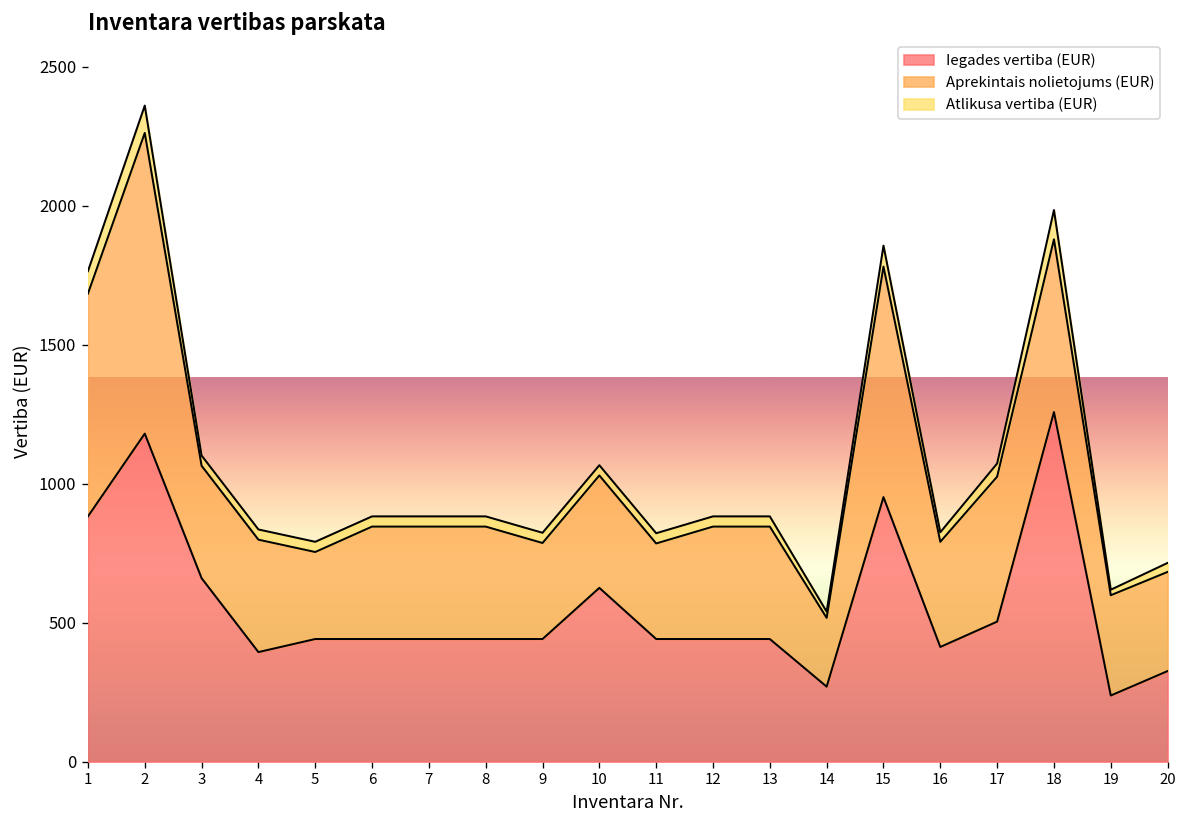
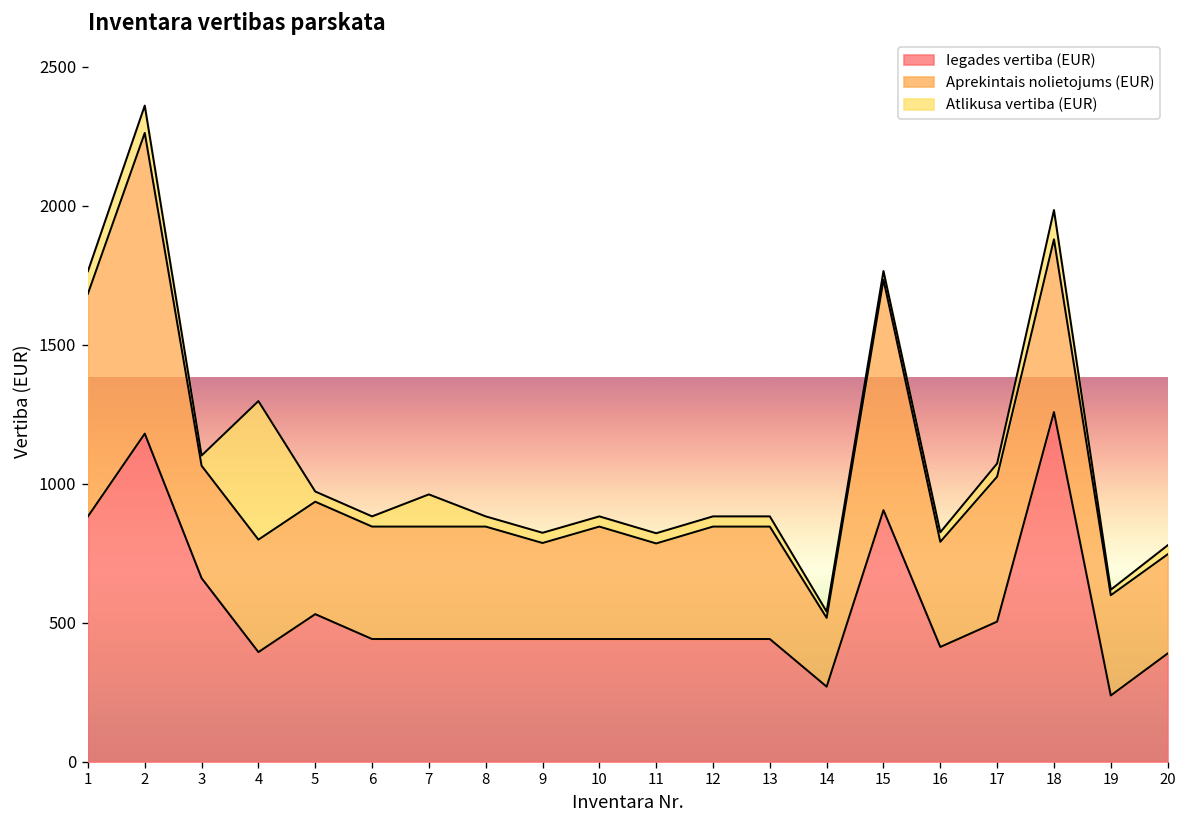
  {
    "Iegades vertiba (EUR)": {
      "1": 880,
      "2": 1180,
      "3": 660,
      "4": 390,
-     "5": 440,
+     "5": 530,
      "6": 440,
      "7": 440,
      "8": 440,
      "9": 440,
-     "10": 630,
+     "10": 440,
      "11": 440,
      "12": 440,
      "13": 440,
      "14": 270,
-     "15": 950,
+     "15": 900,
      "16": 410,
      "17": 500,
      "18": 1260,
      "19": 240,
-     "20": 330
+     "20": 390
    },
    "Aprekintais nolietojums (EUR)": {
      "1": 800,
      "2": 1080,
      "3": 400,
      "4": 400,
-     "5": 310,
+     "5": 400,
      "6": 400,
      "7": 400,
      "8": 400,
      "9": 350,
      "10": 400,
      "11": 340,
      "12": 400,
      "13": 400,
      "14": 250,
      "15": 830,
      "16": 380,
      "17": 520,
      "18": 620,
      "19": 360,
      "20": 360
    },
    "Atlikusa vertiba (EUR)": {
      "1": 80,
      "2": 100,
      "3": 40,
-     "4": 40,
+     "4": 500,
      "5": 40,
      "6": 40,
-     "7": 40,
+     "7": 120,
      "8": 40,
      "9": 40,
      "10": 40,
      "11": 40,
      "12": 40,
      "13": 40,
      "14": 20,
-     "15": 80,
+     "15": 30,
      "16": 30,
      "17": 50,
      "18": 110,
      "19": 20,
      "20": 30
    }
  }
